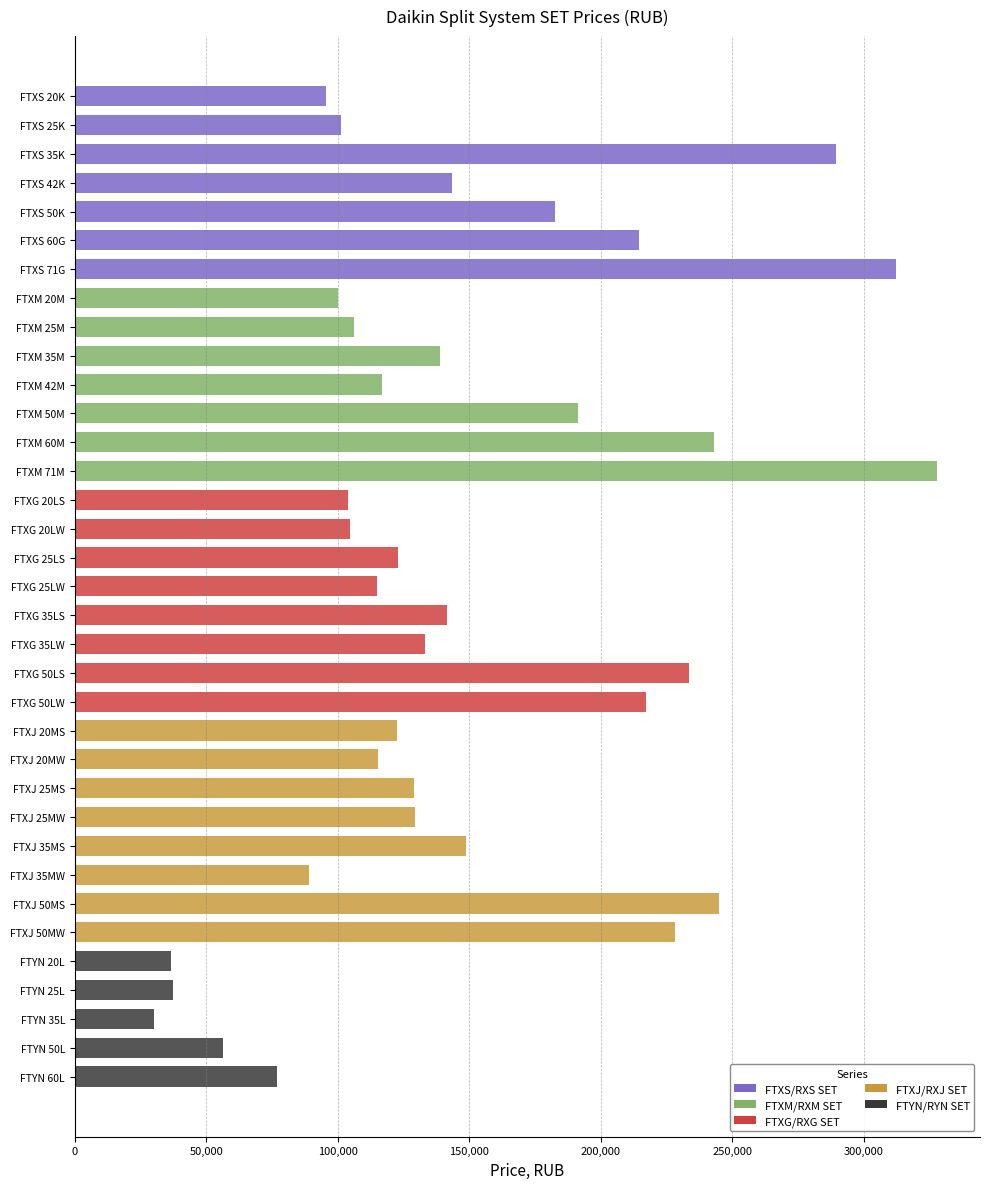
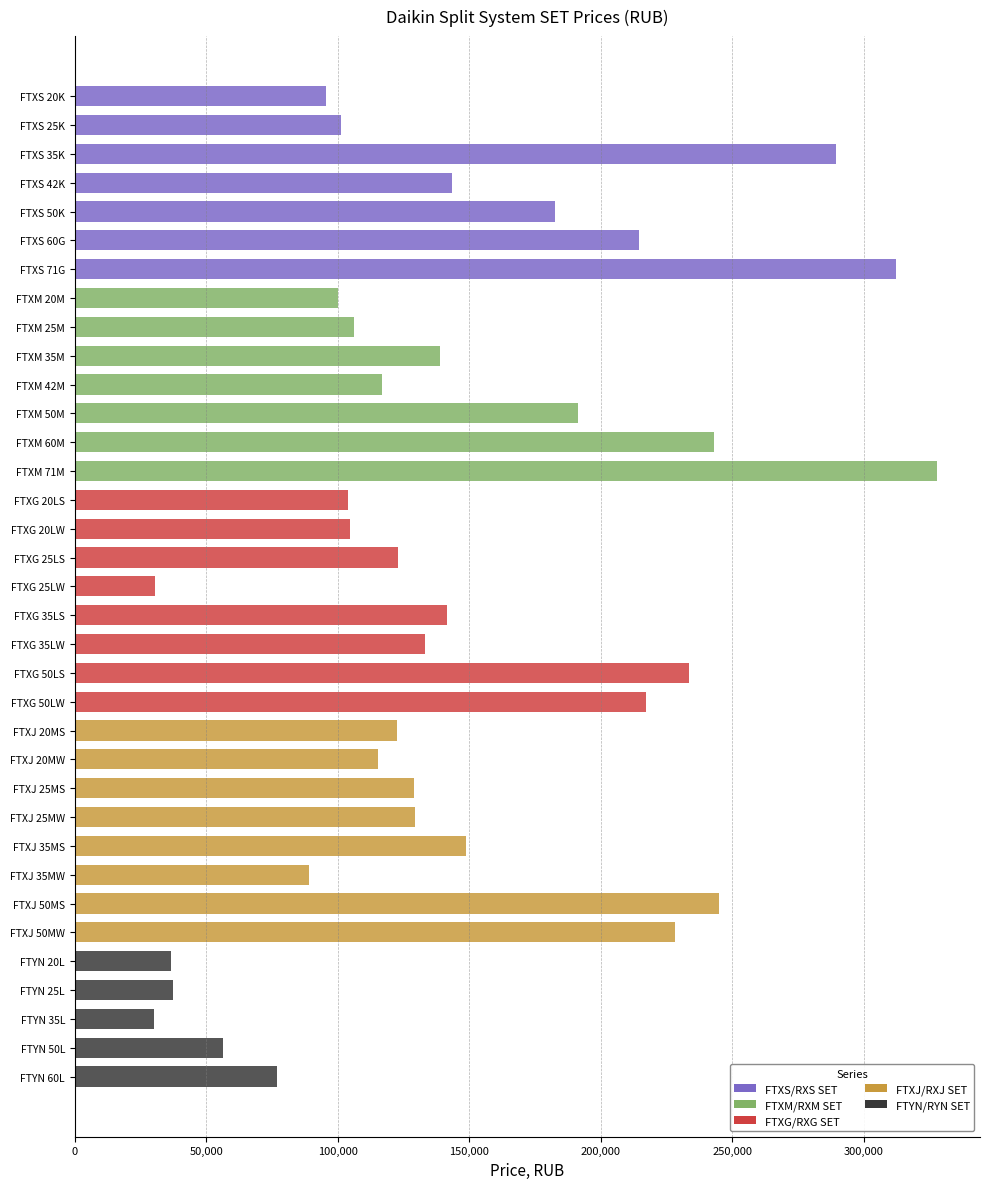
  {
    "FTXS/RXS SET": {
      "FTXS 20K": "95,000",
      "FTXS 25K": "101,000",
      "FTXS 35K": "290,000",
      "FTXS 42K": "143,000",
      "FTXS 50K": "182,000",
      "FTXS 60G": "214,000",
      "FTXS 71G": "312,000",
      "FTXM 20M": "0",
      "FTXM 25M": "0",
      "FTXM 35M": "0",
      "FTXM 42M": "0",
      "FTXM 50M": "0",
      "FTXM 60M": "0",
      "FTXM 71M": "0",
      "FTXG 20LS": "0",
      "FTXG 20LW": "0",
      "FTXG 25LS": "0",
      "FTXG 25LW": "0",
      "FTXG 35LS": "0",
      "FTXG 35LW": "0",
      "FTXG 50LS": "0",
      "FTXG 50LW": "0",
      "FTXJ 20MS": "0",
      "FTXJ 20MW": "0",
      "FTXJ 25MS": "0",
      "FTXJ 25MW": "0",
      "FTXJ 35MS": "0",
      "FTXJ 35MW": "0",
      "FTXJ 50MS": "0",
      "FTXJ 50MW": "0",
      "FTYN 20L": "0",
      "FTYN 25L": "0",
      "FTYN 35L": "0",
      "FTYN 50L": "0",
      "FTYN 60L": "0"
    },
    "FTXM/RXM SET": {
      "FTXS 20K": "0",
      "FTXS 25K": "0",
      "FTXS 35K": "0",
      "FTXS 42K": "0",
      "FTXS 50K": "0",
      "FTXS 60G": "0",
      "FTXS 71G": "0",
      "FTXM 20M": "100,000",
      "FTXM 25M": "106,000",
      "FTXM 35M": "139,000",
      "FTXM 42M": "117,000",
      "FTXM 50M": "192,000",
      "FTXM 60M": "243,000",
      "FTXM 71M": "328,000",
      "FTXG 20LS": "0",
      "FTXG 20LW": "0",
      "FTXG 25LS": "0",
      "FTXG 25LW": "0",
      "FTXG 35LS": "0",
      "FTXG 35LW": "0",
      "FTXG 50LS": "0",
      "FTXG 50LW": "0",
      "FTXJ 20MS": "0",
      "FTXJ 20MW": "0",
      "FTXJ 25MS": "0",
      "FTXJ 25MW": "0",
      "FTXJ 35MS": "0",
      "FTXJ 35MW": "0",
      "FTXJ 50MS": "0",
      "FTXJ 50MW": "0",
      "FTYN 20L": "0",
      "FTYN 25L": "0",
      "FTYN 35L": "0",
      "FTYN 50L": "0",
      "FTYN 60L": "0"
    },
    "FTXG/RXG SET": {
      "FTXS 20K": "0",
      "FTXS 25K": "0",
      "FTXS 35K": "0",
      "FTXS 42K": "0",
      "FTXS 50K": "0",
      "FTXS 60G": "0",
      "FTXS 71G": "0",
      "FTXM 20M": "0",
      "FTXM 25M": "0",
      "FTXM 35M": "0",
      "FTXM 42M": "0",
      "FTXM 50M": "0",
      "FTXM 60M": "0",
      "FTXM 71M": "0",
      "FTXG 20LS": "104,000",
      "FTXG 20LW": "105,000",
      "FTXG 25LS": "123,000",
-     "FTXG 25LW": "115,000",
+     "FTXG 25LW": "31,000",
      "FTXG 35LS": "142,000",
      "FTXG 35LW": "133,000",
      "FTXG 50LS": "233,000",
      "FTXG 50LW": "217,000",
      "FTXJ 20MS": "0",
      "FTXJ 20MW": "0",
      "FTXJ 25MS": "0",
      "FTXJ 25MW": "0",
      "FTXJ 35MS": "0",
      "FTXJ 35MW": "0",
      "FTXJ 50MS": "0",
      "FTXJ 50MW": "0",
      "FTYN 20L": "0",
      "FTYN 25L": "0",
      "FTYN 35L": "0",
      "FTYN 50L": "0",
      "FTYN 60L": "0"
    },
    "FTXJ/RXJ SET": {
      "FTXS 20K": "0",
      "FTXS 25K": "0",
      "FTXS 35K": "0",
      "FTXS 42K": "0",
      "FTXS 50K": "0",
      "FTXS 60G": "0",
      "FTXS 71G": "0",
      "FTXM 20M": "0",
      "FTXM 25M": "0",
      "FTXM 35M": "0",
      "FTXM 42M": "0",
      "FTXM 50M": "0",
      "FTXM 60M": "0",
      "FTXM 71M": "0",
      "FTXG 20LS": "0",
      "FTXG 20LW": "0",
      "FTXG 25LS": "0",
      "FTXG 25LW": "0",
      "FTXG 35LS": "0",
      "FTXG 35LW": "0",
      "FTXG 50LS": "0",
      "FTXG 50LW": "0",
      "FTXJ 20MS": "122,000",
      "FTXJ 20MW": "115,000",
      "FTXJ 25MS": "129,000",
      "FTXJ 25MW": "129,000",
      "FTXJ 35MS": "149,000",
      "FTXJ 35MW": "89,000",
      "FTXJ 50MS": "245,000",
      "FTXJ 50MW": "228,000",
      "FTYN 20L": "0",
      "FTYN 25L": "0",
      "FTYN 35L": "0",
      "FTYN 50L": "0",
      "FTYN 60L": "0"
    },
    "FTYN/RYN SET": {
      "FTXS 20K": "0",
      "FTXS 25K": "0",
      "FTXS 35K": "0",
      "FTXS 42K": "0",
      "FTXS 50K": "0",
      "FTXS 60G": "0",
      "FTXS 71G": "0",
      "FTXM 20M": "0",
      "FTXM 25M": "0",
      "FTXM 35M": "0",
      "FTXM 42M": "0",
      "FTXM 50M": "0",
      "FTXM 60M": "0",
      "FTXM 71M": "0",
      "FTXG 20LS": "0",
      "FTXG 20LW": "0",
      "FTXG 25LS": "0",
      "FTXG 25LW": "0",
      "FTXG 35LS": "0",
      "FTXG 35LW": "0",
      "FTXG 50LS": "0",
      "FTXG 50LW": "0",
      "FTXJ 20MS": "0",
      "FTXJ 20MW": "0",
      "FTXJ 25MS": "0",
      "FTXJ 25MW": "0",
      "FTXJ 35MS": "0",
      "FTXJ 35MW": "0",
      "FTXJ 50MS": "0",
      "FTXJ 50MW": "0",
      "FTYN 20L": "36,000",
      "FTYN 25L": "37,000",
      "FTYN 35L": "30,000",
      "FTYN 50L": "56,000",
      "FTYN 60L": "77,000"
    }
  }
